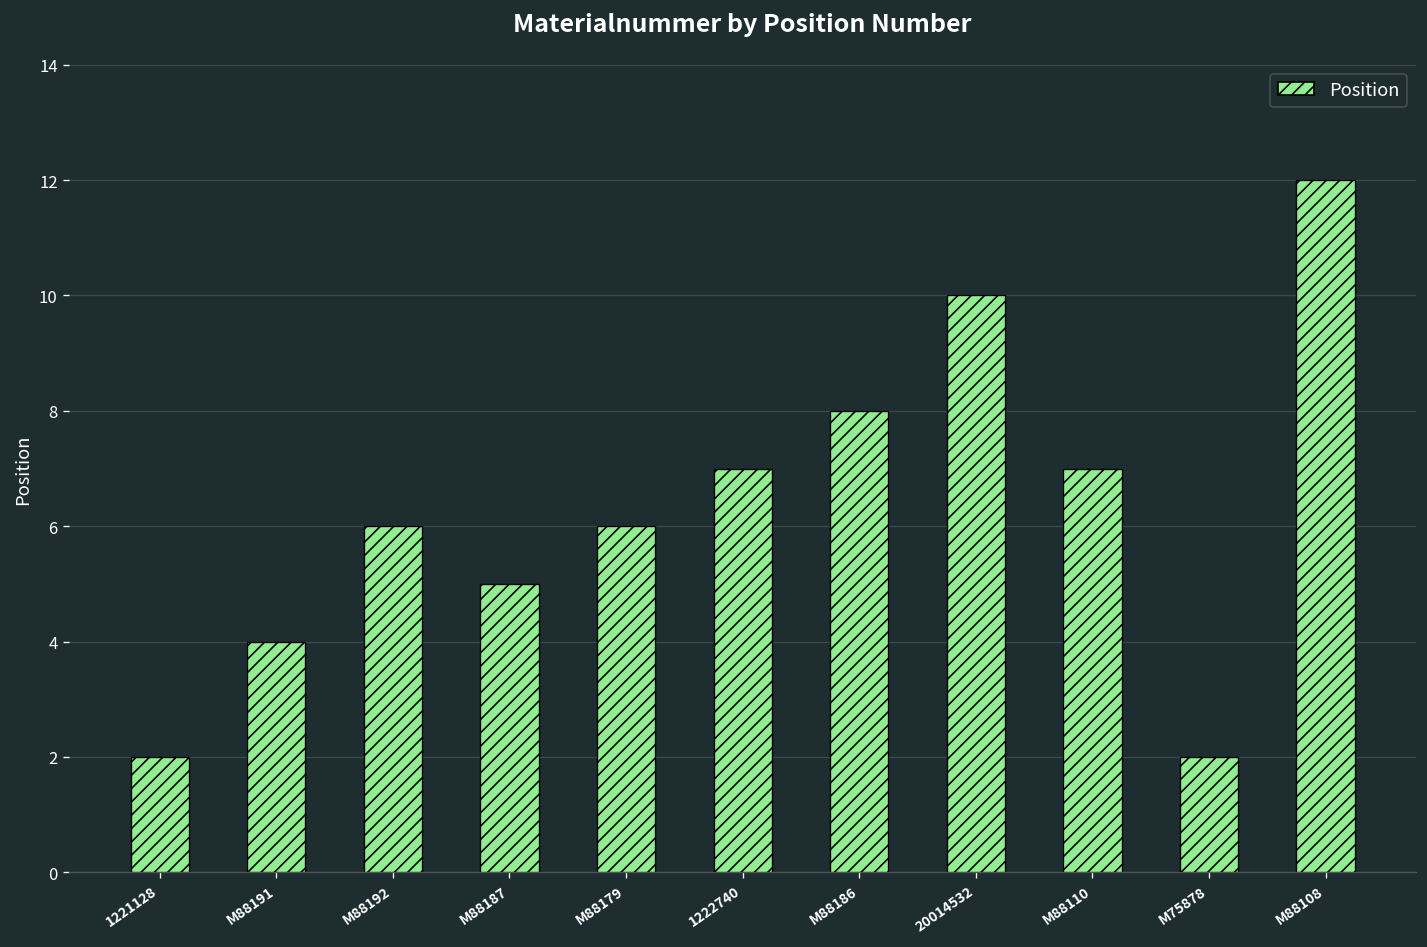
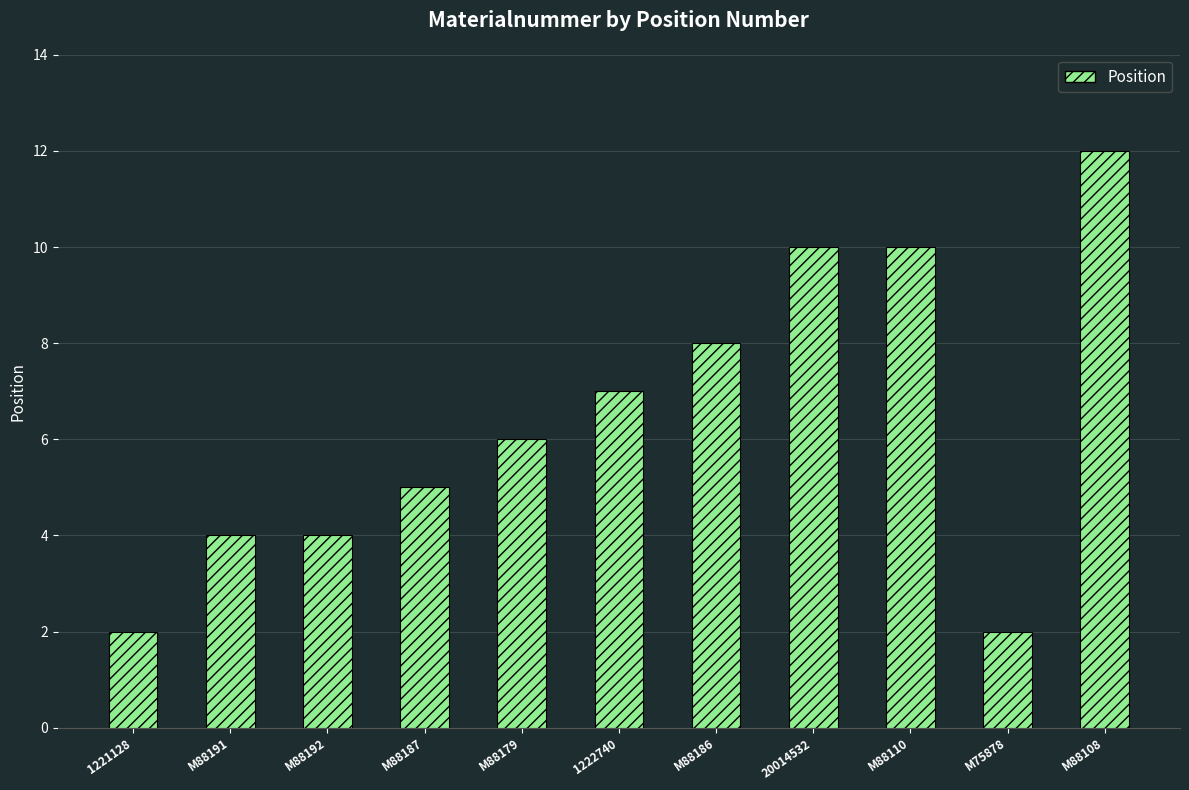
  {
    "1221128": 2,
    "M88191": 4,
-   "M88192": 6,
+   "M88192": 4,
    "M88187": 5,
    "M88179": 6,
    "1222740": 7,
    "M88186": 8,
    "20014532": 10,
-   "M88110": 7,
+   "M88110": 10,
    "M75878": 2,
    "M88108": 12
  }
